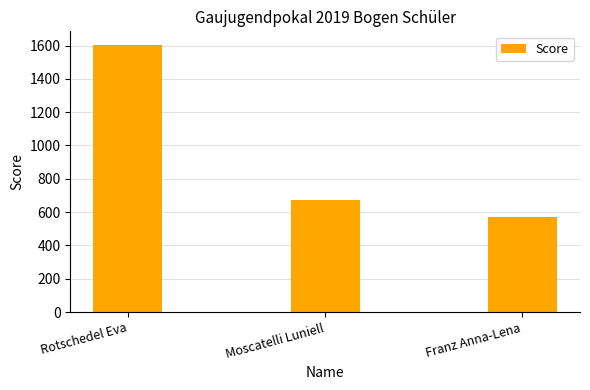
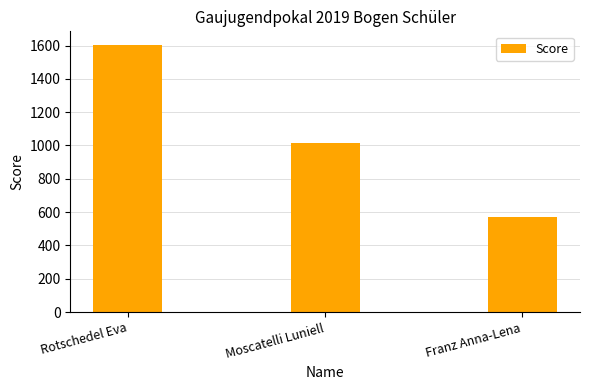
  {
    "Rotschedel Eva": 1610,
-   "Moscatelli Luniell": 680,
+   "Moscatelli Luniell": 1010,
    "Franz Anna-Lena": 570
  }
